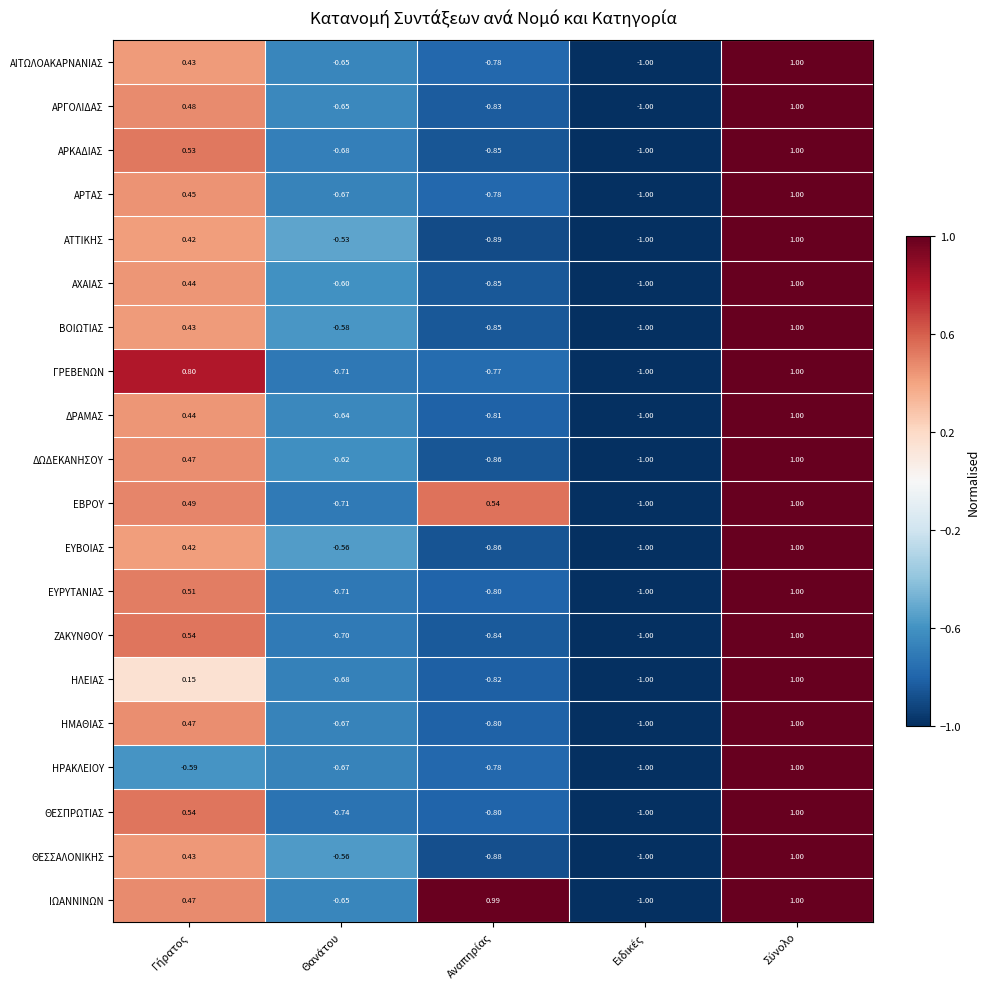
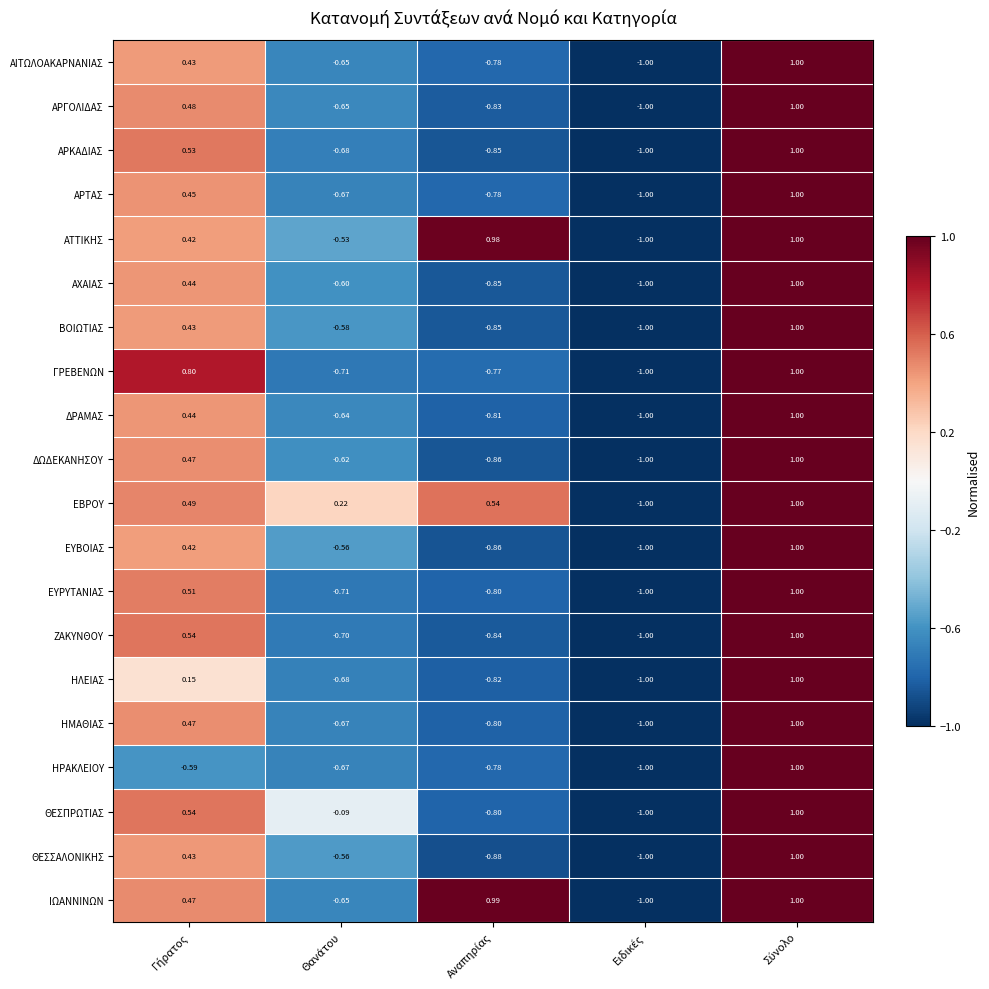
  {
    "ΑΙΤΩΛΟΑΚΑΡΝΑΝΙΑΣ": {
      "Γήρατος": 0.43,
      "Θανάτου": -0.65,
      "Αναπηρίας": -0.78,
      "Ειδικές": -1.00,
      "Σύνολο": 1.00
    },
    "ΑΡΓΟΛΙΔΑΣ": {
      "Γήρατος": 0.48,
      "Θανάτου": -0.65,
      "Αναπηρίας": -0.83,
      "Ειδικές": -1.00,
      "Σύνολο": 1.00
    },
    "ΑΡΚΑΔΙΑΣ": {
      "Γήρατος": 0.53,
      "Θανάτου": -0.68,
      "Αναπηρίας": -0.85,
      "Ειδικές": -1.00,
      "Σύνολο": 1.00
    },
    "ΑΡΤΑΣ": {
      "Γήρατος": 0.45,
      "Θανάτου": -0.67,
      "Αναπηρίας": -0.78,
      "Ειδικές": -1.00,
      "Σύνολο": 1.00
    },
    "ΑΤΤΙΚΗΣ": {
      "Γήρατος": 0.42,
      "Θανάτου": -0.53,
-     "Αναπηρίας": -0.89,
+     "Αναπηρίας": 0.98,
      "Ειδικές": -1.00,
      "Σύνολο": 1.00
    },
    "ΑΧΑΙΑΣ": {
      "Γήρατος": 0.44,
      "Θανάτου": -0.60,
      "Αναπηρίας": -0.85,
      "Ειδικές": -1.00,
      "Σύνολο": 1.00
    },
    "ΒΟΙΩΤΙΑΣ": {
      "Γήρατος": 0.43,
      "Θανάτου": -0.58,
      "Αναπηρίας": -0.85,
      "Ειδικές": -1.00,
      "Σύνολο": 1.00
    },
    "ΓΡΕΒΕΝΩΝ": {
      "Γήρατος": 0.80,
      "Θανάτου": -0.71,
      "Αναπηρίας": -0.77,
      "Ειδικές": -1.00,
      "Σύνολο": 1.00
    },
    "ΔΡΑΜΑΣ": {
      "Γήρατος": 0.44,
      "Θανάτου": -0.64,
      "Αναπηρίας": -0.81,
      "Ειδικές": -1.00,
      "Σύνολο": 1.00
    },
    "ΔΩΔΕΚΑΝΗΣΟΥ": {
      "Γήρατος": 0.47,
      "Θανάτου": -0.62,
      "Αναπηρίας": -0.86,
      "Ειδικές": -1.00,
      "Σύνολο": 1.00
    },
    "ΕΒΡΟΥ": {
      "Γήρατος": 0.49,
-     "Θανάτου": -0.71,
+     "Θανάτου": 0.22,
      "Αναπηρίας": 0.54,
      "Ειδικές": -1.00,
      "Σύνολο": 1.00
    },
    "ΕΥΒΟΙΑΣ": {
      "Γήρατος": 0.42,
      "Θανάτου": -0.56,
      "Αναπηρίας": -0.86,
      "Ειδικές": -1.00,
      "Σύνολο": 1.00
    },
    "ΕΥΡΥΤΑΝΙΑΣ": {
      "Γήρατος": 0.51,
      "Θανάτου": -0.71,
      "Αναπηρίας": -0.80,
      "Ειδικές": -1.00,
      "Σύνολο": 1.00
    },
    "ΖΑΚΥΝΘΟΥ": {
      "Γήρατος": 0.54,
      "Θανάτου": -0.70,
      "Αναπηρίας": -0.84,
      "Ειδικές": -1.00,
      "Σύνολο": 1.00
    },
    "ΗΛΕΙΑΣ": {
      "Γήρατος": 0.15,
      "Θανάτου": -0.68,
      "Αναπηρίας": -0.82,
      "Ειδικές": -1.00,
      "Σύνολο": 1.00
    },
    "ΗΜΑΘΙΑΣ": {
      "Γήρατος": 0.47,
      "Θανάτου": -0.67,
      "Αναπηρίας": -0.80,
      "Ειδικές": -1.00,
      "Σύνολο": 1.00
    },
    "ΗΡΑΚΛΕΙΟΥ": {
      "Γήρατος": -0.59,
      "Θανάτου": -0.67,
      "Αναπηρίας": -0.78,
      "Ειδικές": -1.00,
      "Σύνολο": 1.00
    },
    "ΘΕΣΠΡΩΤΙΑΣ": {
      "Γήρατος": 0.54,
-     "Θανάτου": -0.74,
+     "Θανάτου": -0.09,
      "Αναπηρίας": -0.80,
      "Ειδικές": -1.00,
      "Σύνολο": 1.00
    },
    "ΘΕΣΣΑΛΟΝΙΚΗΣ": {
      "Γήρατος": 0.43,
      "Θανάτου": -0.56,
      "Αναπηρίας": -0.88,
      "Ειδικές": -1.00,
      "Σύνολο": 1.00
    },
    "ΙΩΑΝΝΙΝΩΝ": {
      "Γήρατος": 0.47,
      "Θανάτου": -0.65,
      "Αναπηρίας": 0.99,
      "Ειδικές": -1.00,
      "Σύνολο": 1.00
    }
  }
